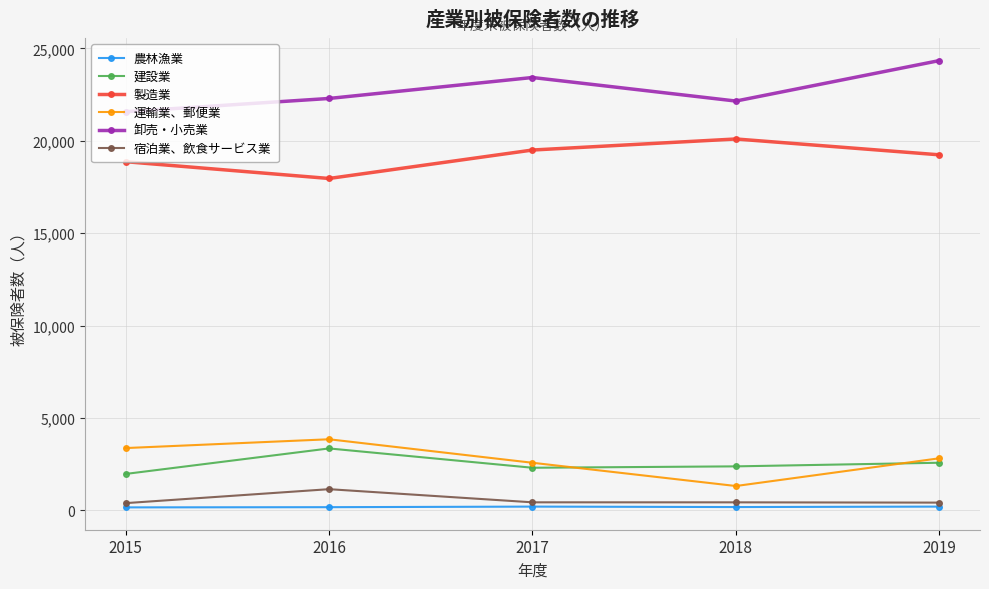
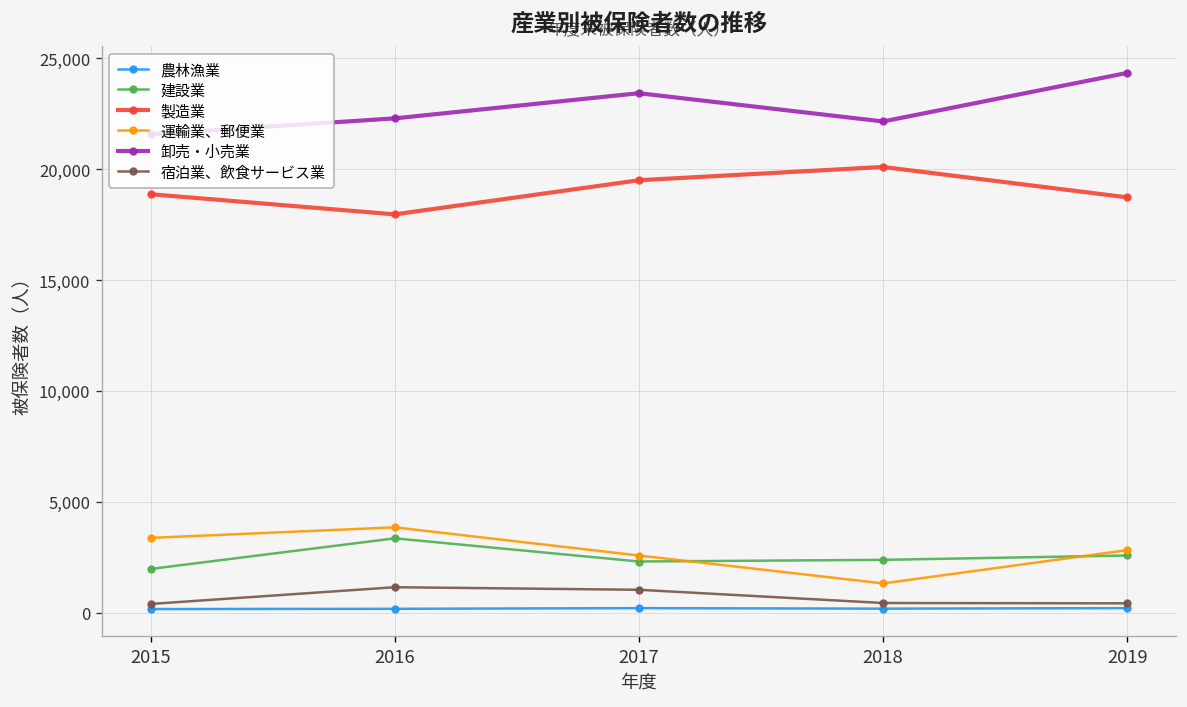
  {
    "農林漁業": {
      "2015": "200",
      "2016": "200",
      "2017": "200",
      "2018": "200",
      "2019": "200"
    },
    "建設業": {
      "2015": "2,000",
      "2016": "3,400",
      "2017": "2,300",
      "2018": "2,400",
      "2019": "2,600"
    },
    "製造業": {
      "2016": "18,000",
      "2017": "19,500",
      "2018": "20,100",
-     "2019": "19,200"
+     "2019": "18,700"
    },
    "運輸業、郵便業": {
      "2015": "3,400",
      "2016": "3,800",
      "2017": "2,600",
      "2018": "1,300",
      "2019": "2,800"
    },
    "卸売・小売業": {
      "2016": "22,300",
      "2017": "23,400",
      "2018": "22,100",
      "2019": "24,300"
    },
    "宿泊業、飲食サービス業": {
      "2015": "400",
      "2016": "1,100",
-     "2017": "400",
+     "2017": "1,000",
      "2018": "400",
      "2019": "400"
    }
  }
